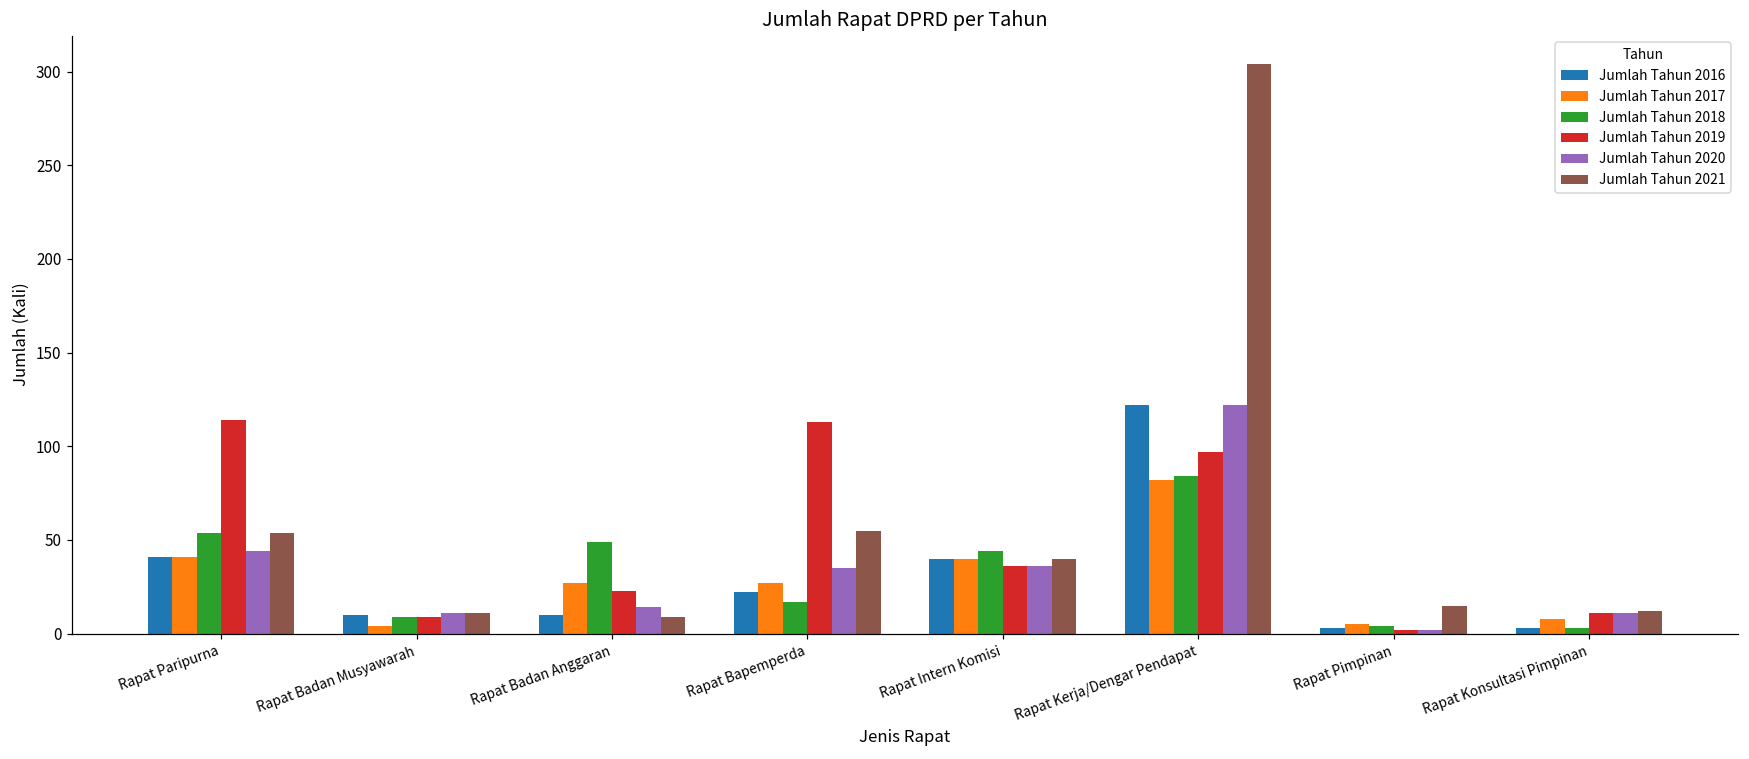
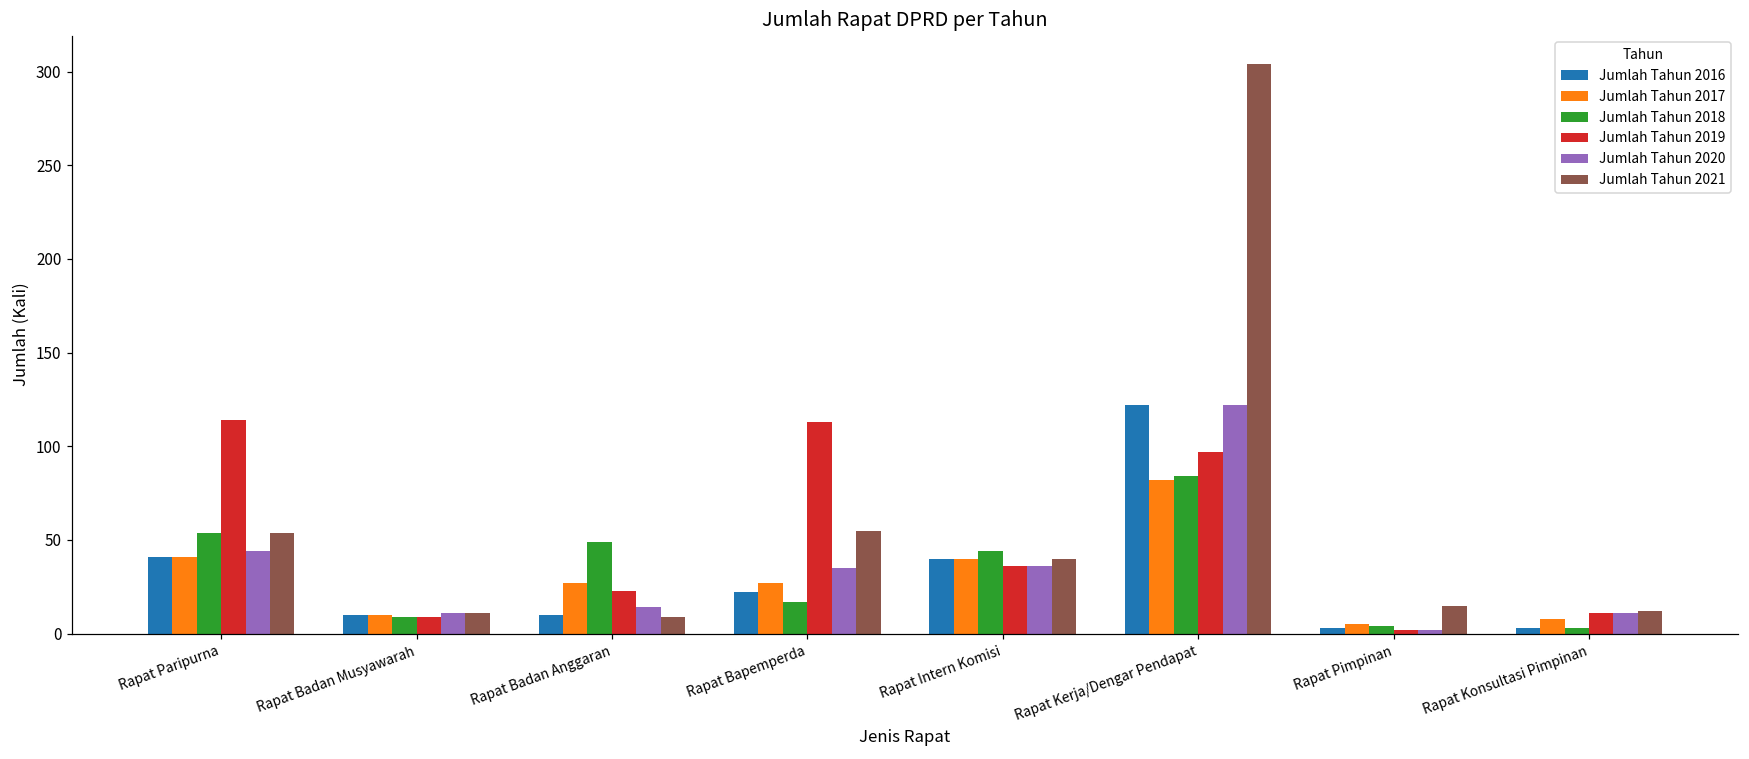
  {
    "Jumlah Tahun 2016": {
      "Rapat Paripurna": 41,
      "Rapat Badan Musyawarah": 10,
      "Rapat Badan Anggaran": 10,
      "Rapat Bapemperda": 22,
      "Rapat Intern Komisi": 40,
      "Rapat Kerja/Dengar Pendapat": 122,
      "Rapat Pimpinan": 3,
      "Rapat Konsultasi Pimpinan": 3
    },
    "Jumlah Tahun 2017": {
      "Rapat Paripurna": 41,
-     "Rapat Badan Musyawarah": 4,
+     "Rapat Badan Musyawarah": 10,
      "Rapat Badan Anggaran": 27,
      "Rapat Bapemperda": 27,
      "Rapat Intern Komisi": 40,
      "Rapat Kerja/Dengar Pendapat": 82,
      "Rapat Pimpinan": 5,
      "Rapat Konsultasi Pimpinan": 8
    },
    "Jumlah Tahun 2018": {
      "Rapat Paripurna": 54,
      "Rapat Badan Musyawarah": 9,
      "Rapat Badan Anggaran": 49,
      "Rapat Bapemperda": 17,
      "Rapat Intern Komisi": 44,
      "Rapat Kerja/Dengar Pendapat": 84,
      "Rapat Pimpinan": 4,
      "Rapat Konsultasi Pimpinan": 3
    },
    "Jumlah Tahun 2019": {
      "Rapat Paripurna": 114,
      "Rapat Badan Musyawarah": 9,
      "Rapat Badan Anggaran": 23,
      "Rapat Bapemperda": 113,
      "Rapat Intern Komisi": 36,
      "Rapat Kerja/Dengar Pendapat": 97,
      "Rapat Pimpinan": 2,
      "Rapat Konsultasi Pimpinan": 11
    },
    "Jumlah Tahun 2020": {
      "Rapat Paripurna": 44,
      "Rapat Badan Musyawarah": 11,
      "Rapat Badan Anggaran": 14,
      "Rapat Bapemperda": 35,
      "Rapat Intern Komisi": 36,
      "Rapat Kerja/Dengar Pendapat": 122,
      "Rapat Pimpinan": 2,
      "Rapat Konsultasi Pimpinan": 11
    },
    "Jumlah Tahun 2021": {
      "Rapat Paripurna": 54,
      "Rapat Badan Musyawarah": 11,
      "Rapat Badan Anggaran": 9,
      "Rapat Bapemperda": 55,
      "Rapat Intern Komisi": 40,
      "Rapat Kerja/Dengar Pendapat": 304,
      "Rapat Pimpinan": 15,
      "Rapat Konsultasi Pimpinan": 12
    }
  }
